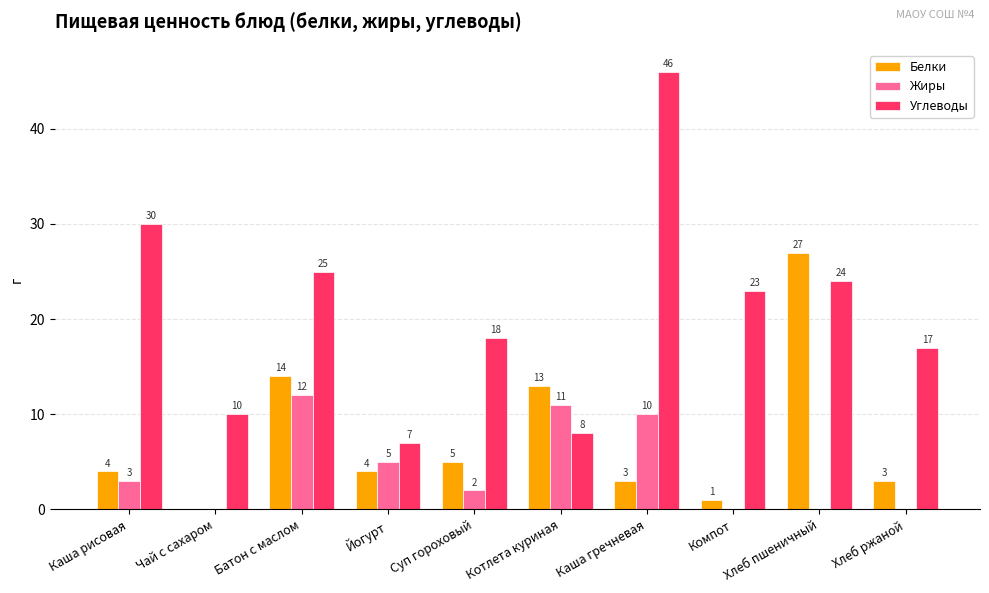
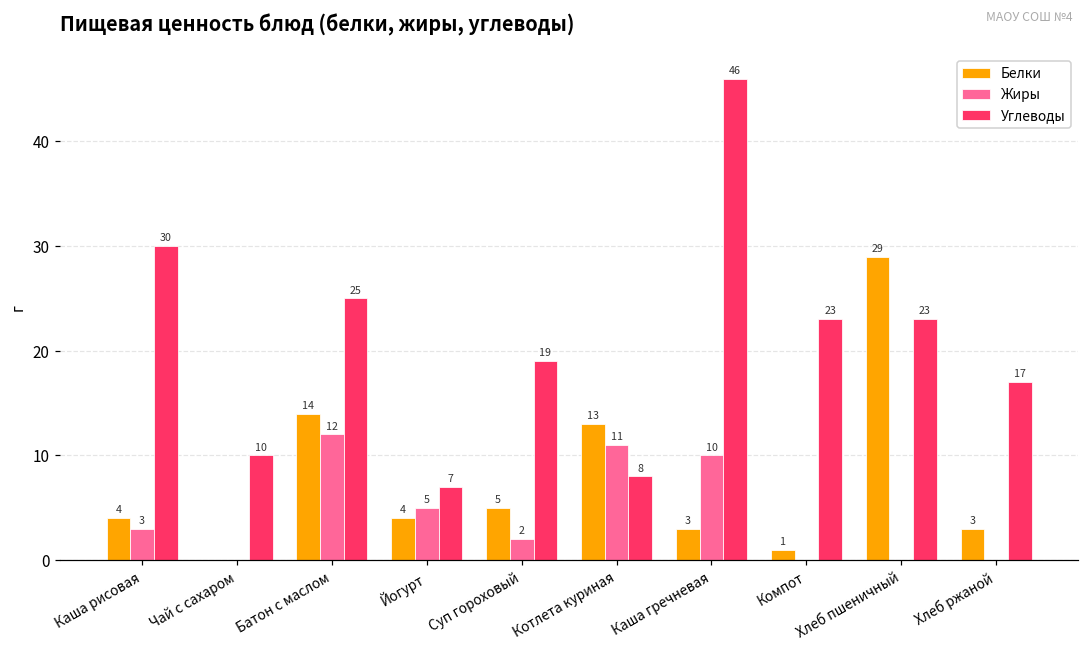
  {
    "Белки": {
      "Каша рисовая": 4,
      "Батон с маслом": 14,
      "Йогурт": 4,
      "Суп гороховый": 5,
      "Котлета куриная": 13,
      "Каша гречневая": 3,
      "Компот": 1,
-     "Хлеб пшеничный": 27,
+     "Хлеб пшеничный": 29,
      "Хлеб ржаной": 3
    },
    "Жиры": {
      "Каша рисовая": 3,
      "Батон с маслом": 12,
      "Йогурт": 5,
      "Суп гороховый": 2,
      "Котлета куриная": 11,
      "Каша гречневая": 10
    },
    "Углеводы": {
      "Каша рисовая": 30,
      "Чай с сахаром": 10,
      "Батон с маслом": 25,
      "Йогурт": 7,
-     "Суп гороховый": 18,
+     "Суп гороховый": 19,
      "Котлета куриная": 8,
      "Каша гречневая": 46,
      "Компот": 23,
-     "Хлеб пшеничный": 24,
+     "Хлеб пшеничный": 23,
      "Хлеб ржаной": 17
    }
  }
